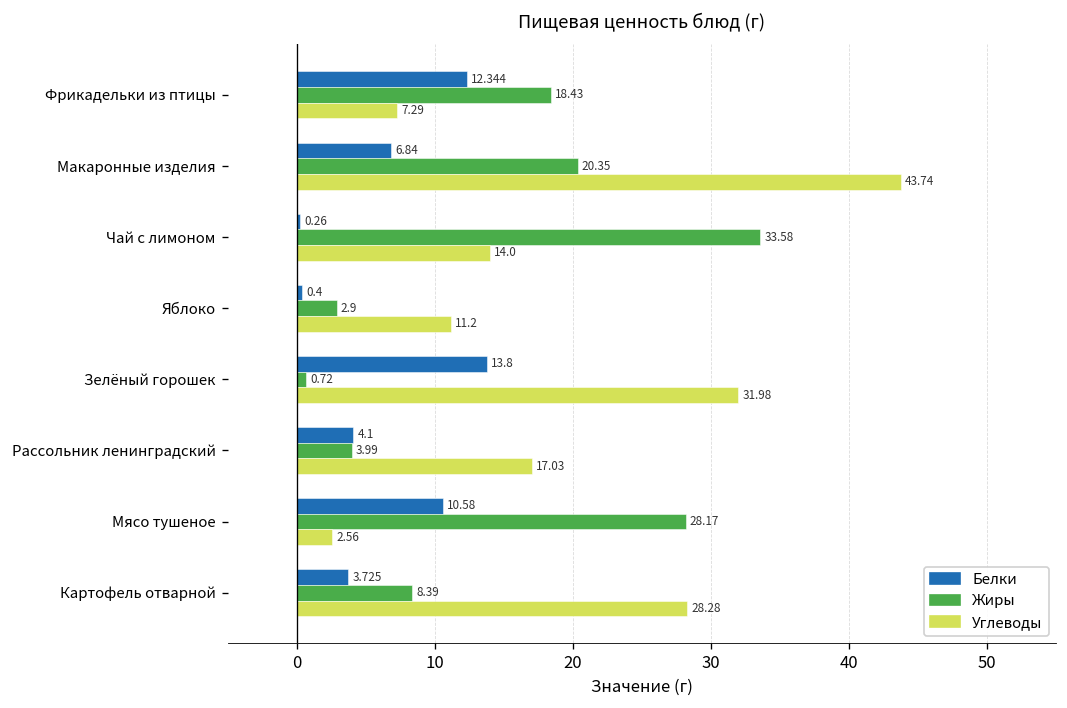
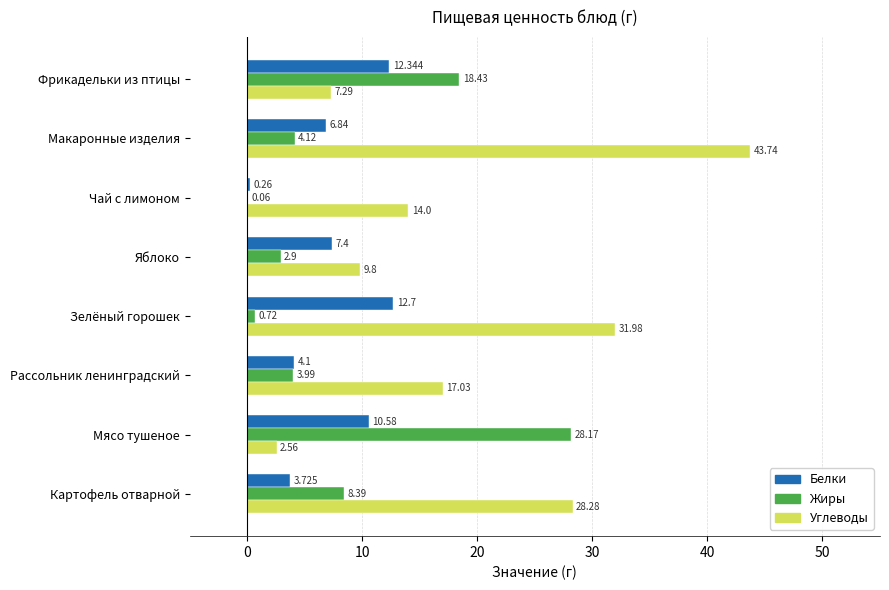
  {
    "Белки": {
      "Фрикадельки из птицы": 12.344,
      "Макаронные изделия": 6.84,
      "Чай с лимоном": 0.26,
-     "Яблоко": 0.4,
-     "Зелёный горошек": 13.8,
+     "Яблоко": 7.4,
+     "Зелёный горошек": 12.7,
      "Рассольник ленинградский": 4.1,
      "Мясо тушеное": 10.58,
      "Картофель отварной": 3.725
    },
    "Жиры": {
      "Фрикадельки из птицы": 18.43,
-     "Макаронные изделия": 20.35,
-     "Чай с лимоном": 33.58,
+     "Макаронные изделия": 4.12,
+     "Чай с лимоном": 0.06,
      "Яблоко": 2.9,
      "Зелёный горошек": 0.72,
      "Рассольник ленинградский": 3.99,
      "Мясо тушеное": 28.17,
      "Картофель отварной": 8.39
    },
    "Углеводы": {
      "Фрикадельки из птицы": 7.29,
      "Макаронные изделия": 43.74,
      "Чай с лимоном": 14.0,
-     "Яблоко": 11.2,
+     "Яблоко": 9.8,
      "Зелёный горошек": 31.98,
      "Рассольник ленинградский": 17.03,
      "Мясо тушеное": 2.56,
      "Картофель отварной": 28.28
    }
  }
